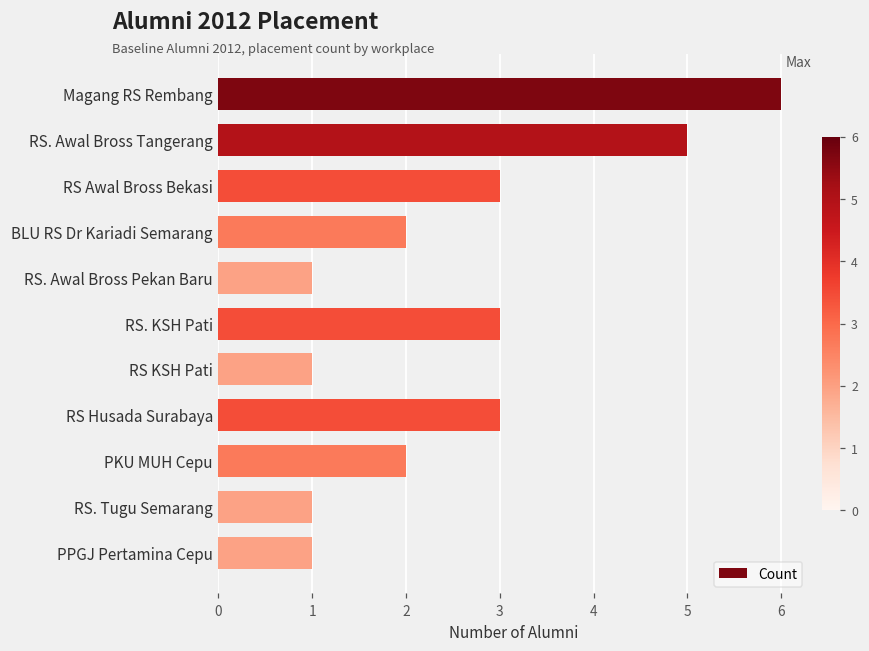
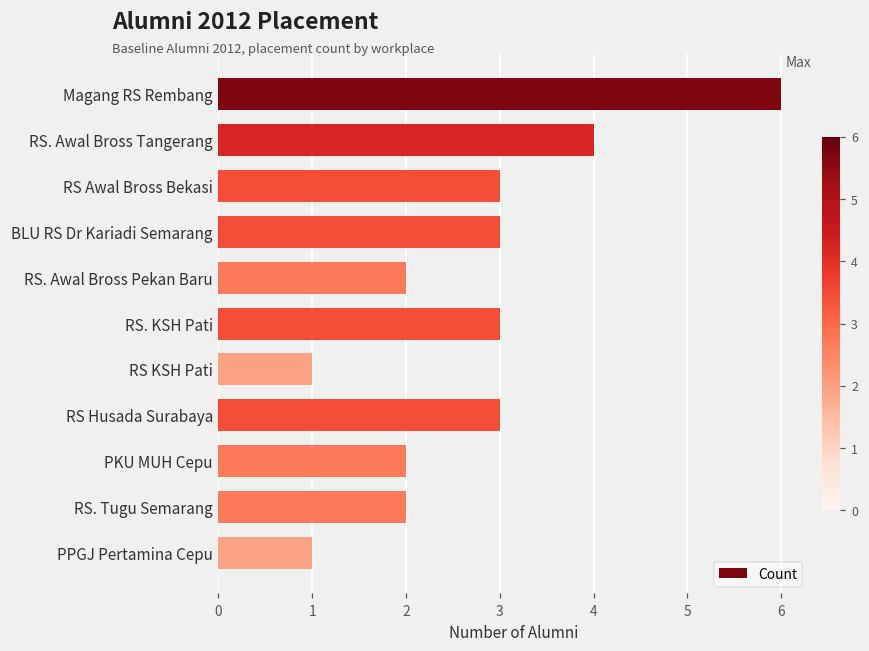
  {
    "Magang RS Rembang": 6,
-   "RS. Awal Bross Tangerang": 5,
+   "RS. Awal Bross Tangerang": 4,
    "RS Awal Bross Bekasi": 3,
-   "BLU RS Dr Kariadi Semarang": 2,
-   "RS. Awal Bross Pekan Baru": 1,
+   "BLU RS Dr Kariadi Semarang": 3,
+   "RS. Awal Bross Pekan Baru": 2,
    "RS. KSH Pati": 3,
    "RS KSH Pati": 1,
    "RS Husada Surabaya": 3,
    "PKU MUH Cepu": 2,
-   "RS. Tugu Semarang": 1,
+   "RS. Tugu Semarang": 2,
    "PPGJ Pertamina Cepu": 1
  }
